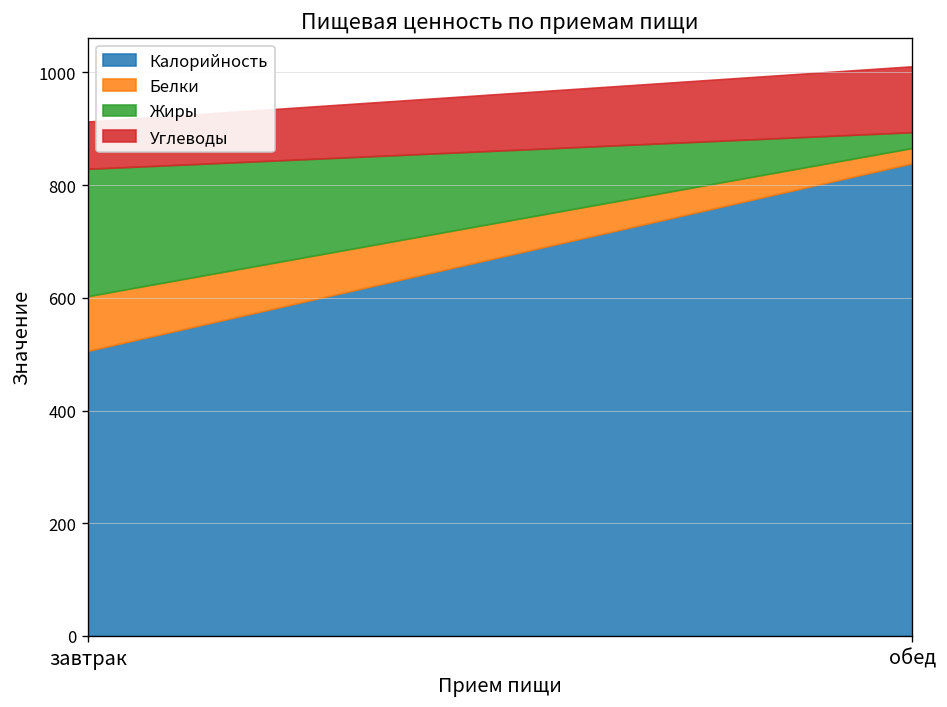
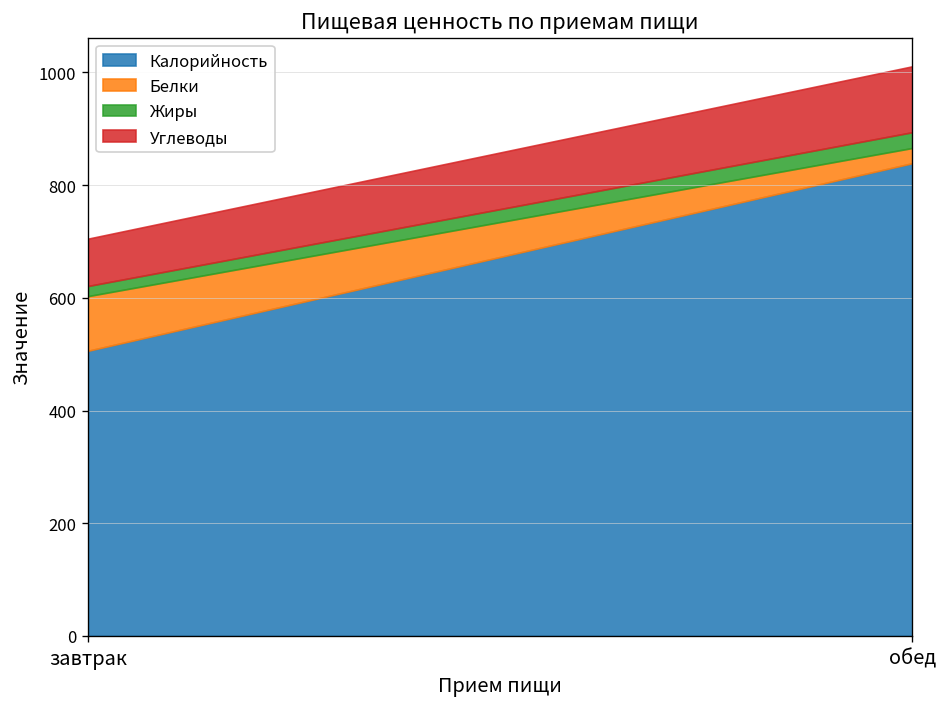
  {
    "Калорийность": {
      "завтрак": 510,
      "обед": 840
    },
    "Белки": {
      "завтрак": 100,
      "обед": 30
    },
    "Жиры": {
-     "завтрак": 230,
+     "завтрак": 20,
      "обед": 30
    },
    "Углеводы": {
      "завтрак": 80,
      "обед": 120
    }
  }
